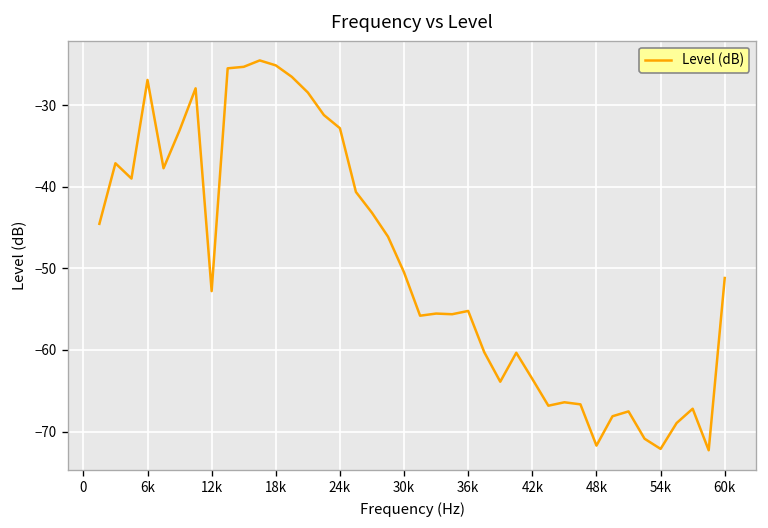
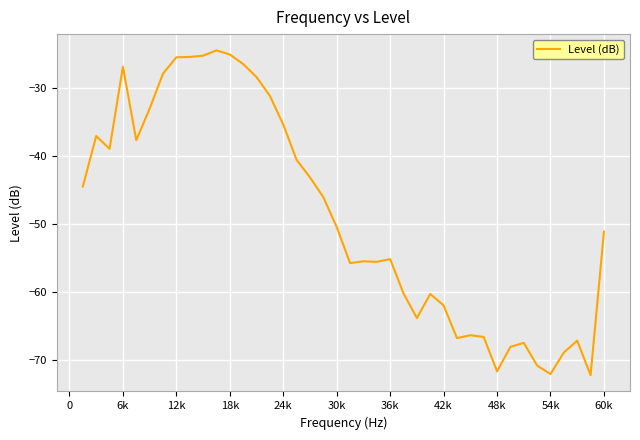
  {
    "6k": -27,
-   "12k": -53,
+   "12k": -26,
    "18k": -25,
-   "24k": -33,
+   "24k": -35,
    "30k": -50,
    "36k": -55,
-   "42k": -64,
+   "42k": -62,
    "48k": -72,
    "54k": -72,
    "60k": -51
  }
